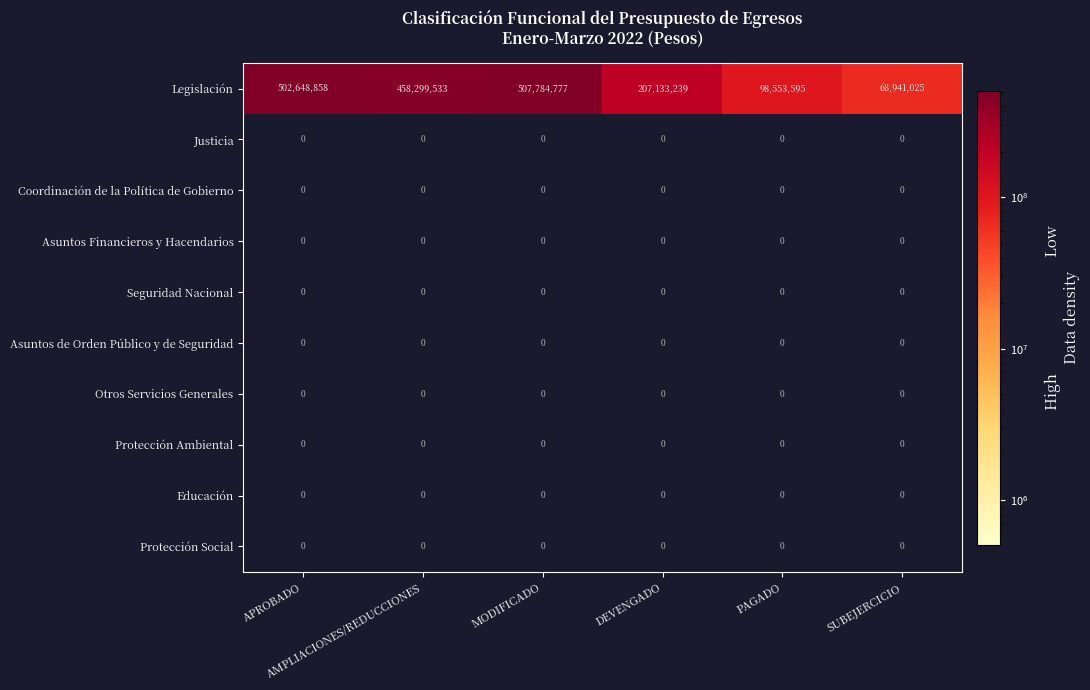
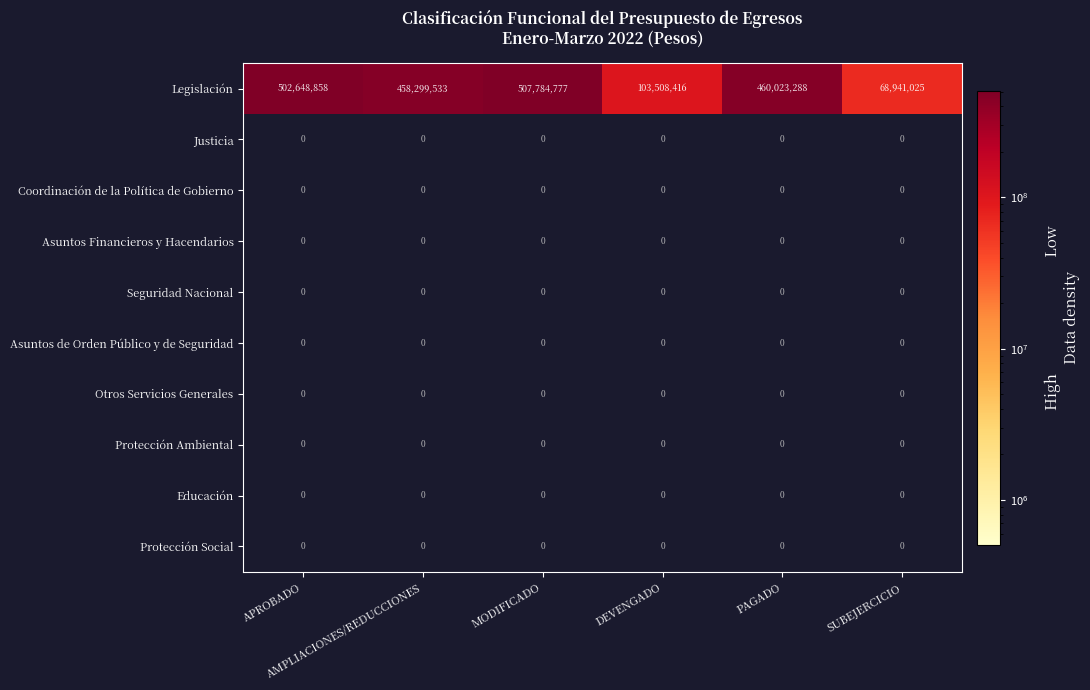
  {
    "Legislación": {
      "APROBADO": "502,648,858",
      "AMPLIACIONES/REDUCCIONES": "458,299,533",
      "MODIFICADO": "507,784,777",
-     "DEVENGADO": "207,133,239",
-     "PAGADO": "98,553,595",
+     "DEVENGADO": "103,508,416",
+     "PAGADO": "460,023,288",
      "SUBEJERCICIO": "68,941,025"
    },
    "Justicia": {
      "APROBADO": "0",
      "AMPLIACIONES/REDUCCIONES": "0",
      "MODIFICADO": "0",
      "DEVENGADO": "0",
      "PAGADO": "0",
      "SUBEJERCICIO": "0"
    },
    "Coordinación de la Política de Gobierno": {
      "APROBADO": "0",
      "AMPLIACIONES/REDUCCIONES": "0",
      "MODIFICADO": "0",
      "DEVENGADO": "0",
      "PAGADO": "0",
      "SUBEJERCICIO": "0"
    },
    "Asuntos Financieros y Hacendarios": {
      "APROBADO": "0",
      "AMPLIACIONES/REDUCCIONES": "0",
      "MODIFICADO": "0",
      "DEVENGADO": "0",
      "PAGADO": "0",
      "SUBEJERCICIO": "0"
    },
    "Seguridad Nacional": {
      "APROBADO": "0",
      "AMPLIACIONES/REDUCCIONES": "0",
      "MODIFICADO": "0",
      "DEVENGADO": "0",
      "PAGADO": "0",
      "SUBEJERCICIO": "0"
    },
    "Asuntos de Orden Público y de Seguridad": {
      "APROBADO": "0",
      "AMPLIACIONES/REDUCCIONES": "0",
      "MODIFICADO": "0",
      "DEVENGADO": "0",
      "PAGADO": "0",
      "SUBEJERCICIO": "0"
    },
    "Otros Servicios Generales": {
      "APROBADO": "0",
      "AMPLIACIONES/REDUCCIONES": "0",
      "MODIFICADO": "0",
      "DEVENGADO": "0",
      "PAGADO": "0",
      "SUBEJERCICIO": "0"
    },
    "Protección Ambiental": {
      "APROBADO": "0",
      "AMPLIACIONES/REDUCCIONES": "0",
      "MODIFICADO": "0",
      "DEVENGADO": "0",
      "PAGADO": "0",
      "SUBEJERCICIO": "0"
    },
    "Educación": {
      "APROBADO": "0",
      "AMPLIACIONES/REDUCCIONES": "0",
      "MODIFICADO": "0",
      "DEVENGADO": "0",
      "PAGADO": "0",
      "SUBEJERCICIO": "0"
    },
    "Protección Social": {
      "APROBADO": "0",
      "AMPLIACIONES/REDUCCIONES": "0",
      "MODIFICADO": "0",
      "DEVENGADO": "0",
      "PAGADO": "0",
      "SUBEJERCICIO": "0"
    }
  }
